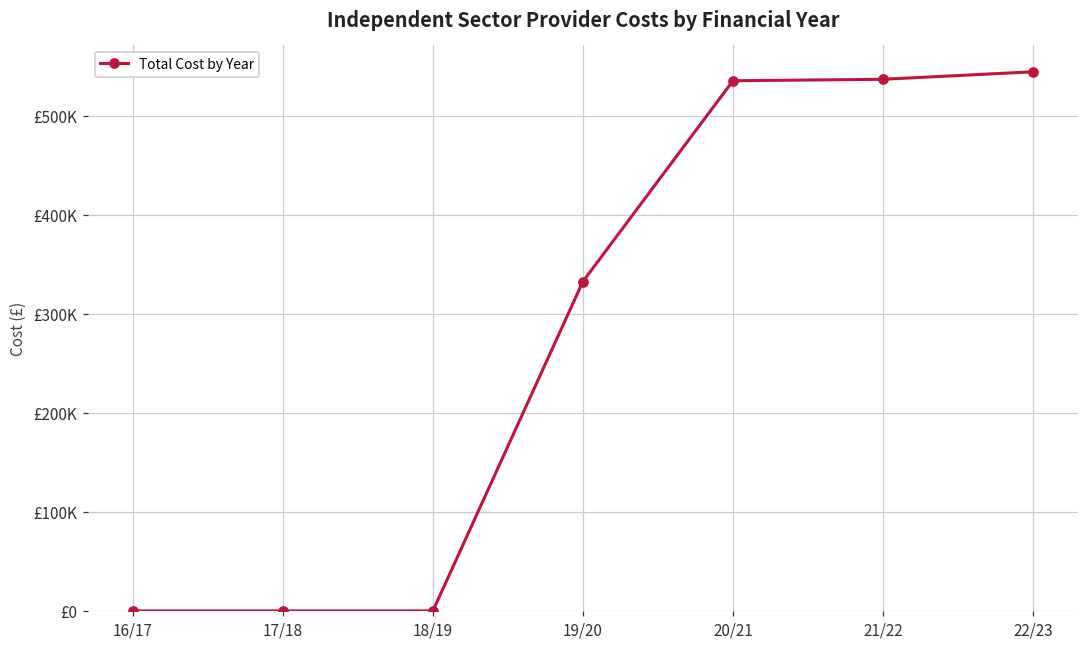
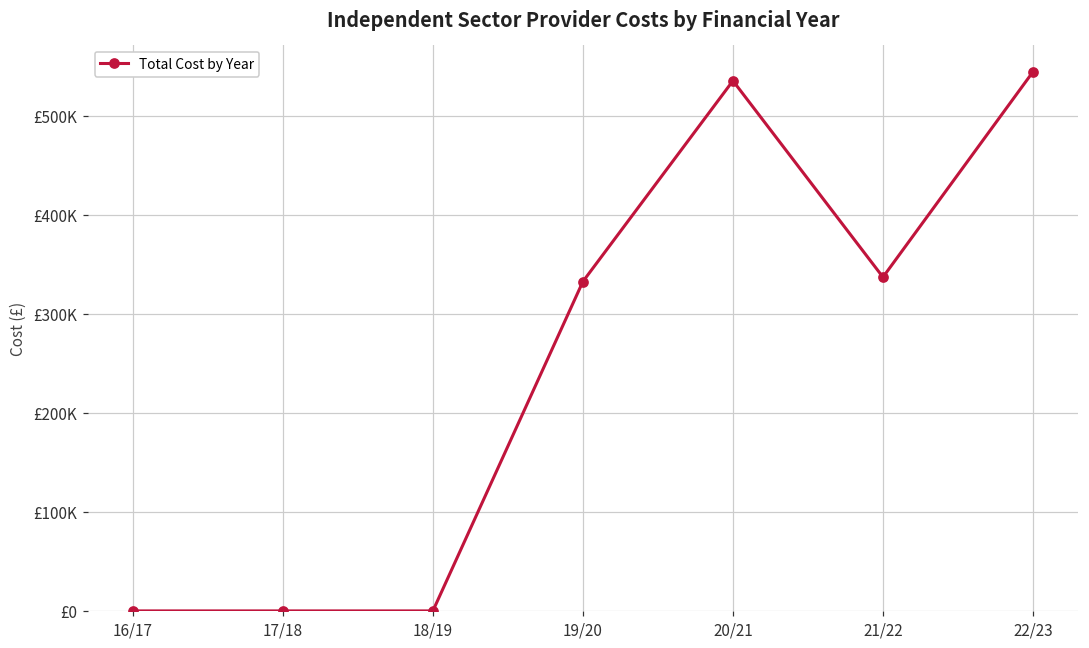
  {
    "16/17": "£0",
    "17/18": "£0",
    "18/19": "£0",
    "19/20": "£330000",
    "20/21": "£540000",
-   "21/22": "£540000",
+   "21/22": "£340000",
    "22/23": "£540000"
  }
